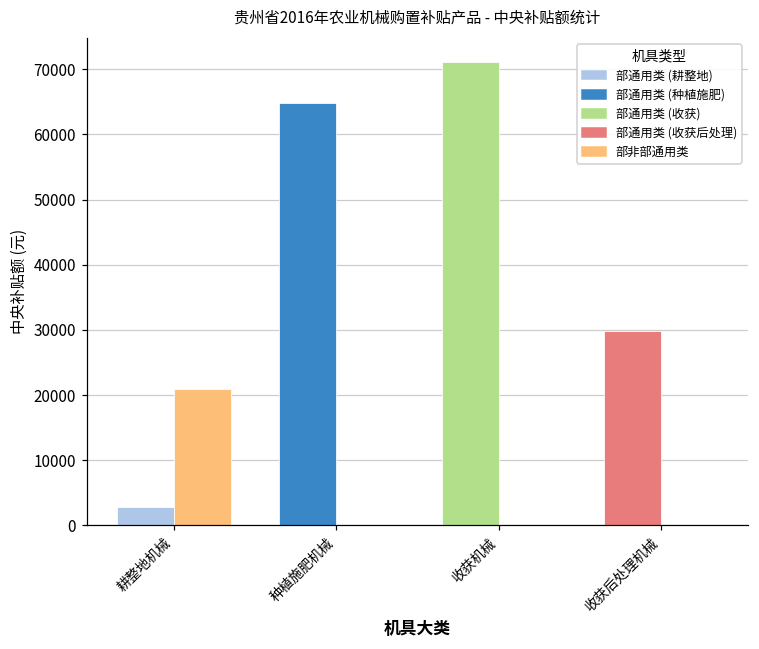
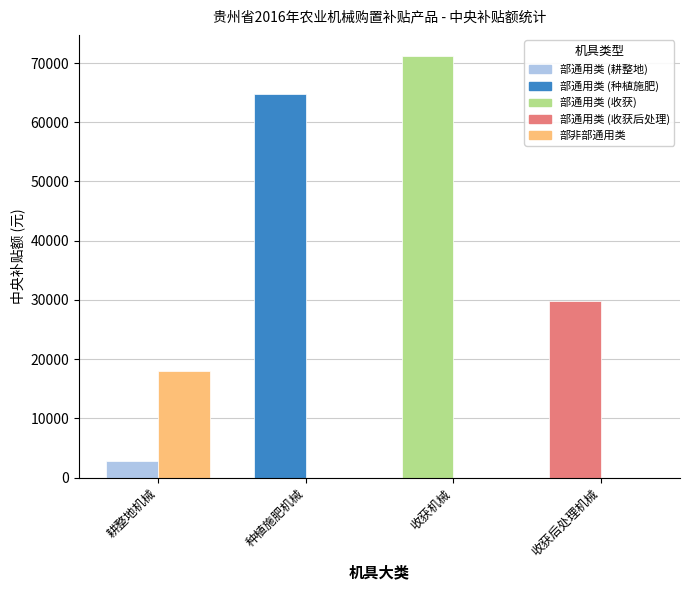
  {
    "部非部通用类": {
-     "耕整地机械": 21000,
+     "耕整地机械": 18000,
      "种植施肥机械": 0,
      "收获机械": 0,
      "收获后处理机械": 0
    }
  }
